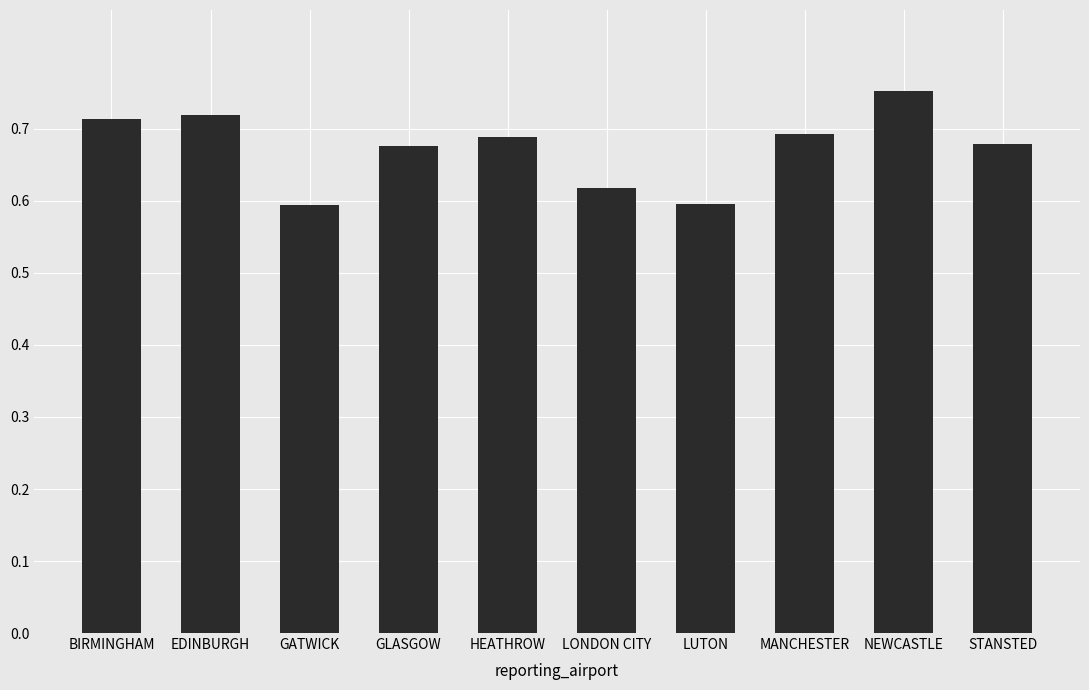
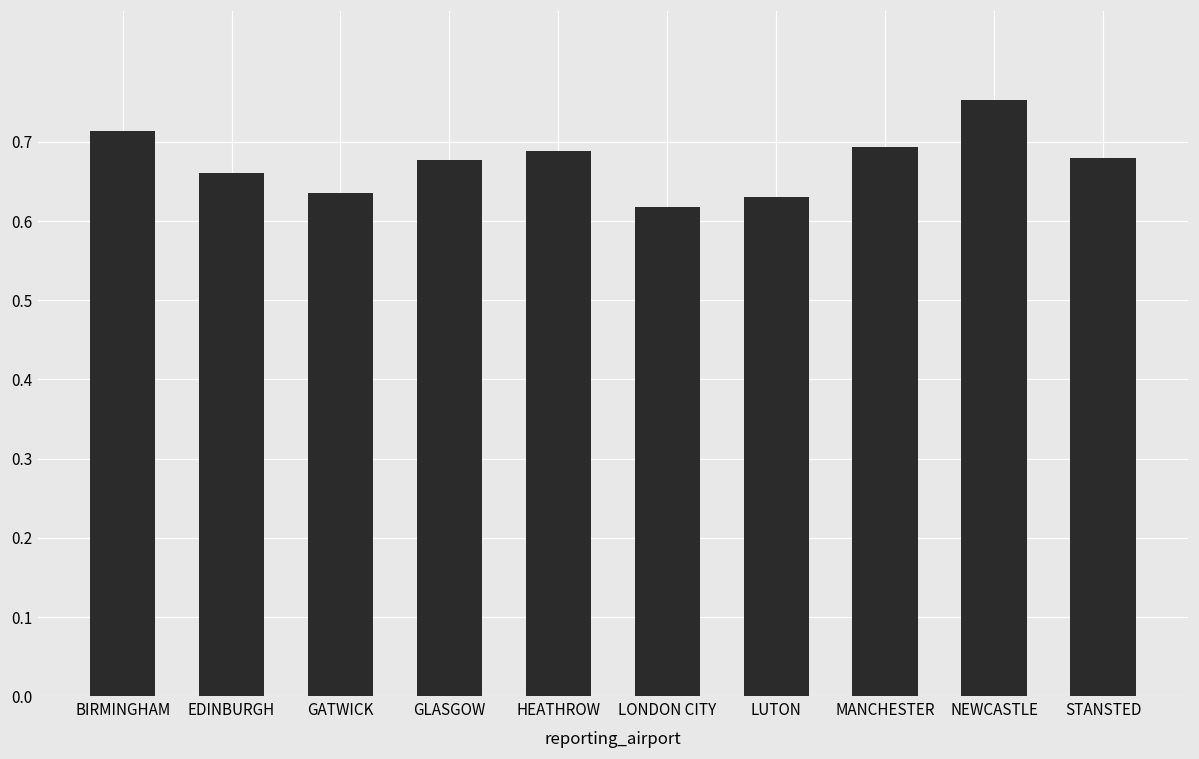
  {
    "BIRMINGHAM": 0.71,
-   "EDINBURGH": 0.72,
-   "GATWICK": 0.59,
+   "EDINBURGH": 0.66,
+   "GATWICK": 0.64,
    "GLASGOW": 0.68,
    "HEATHROW": 0.69,
    "LONDON CITY": 0.62,
-   "LUTON": 0.60,
+   "LUTON": 0.63,
    "MANCHESTER": 0.69,
    "NEWCASTLE": 0.75,
    "STANSTED": 0.68
  }
